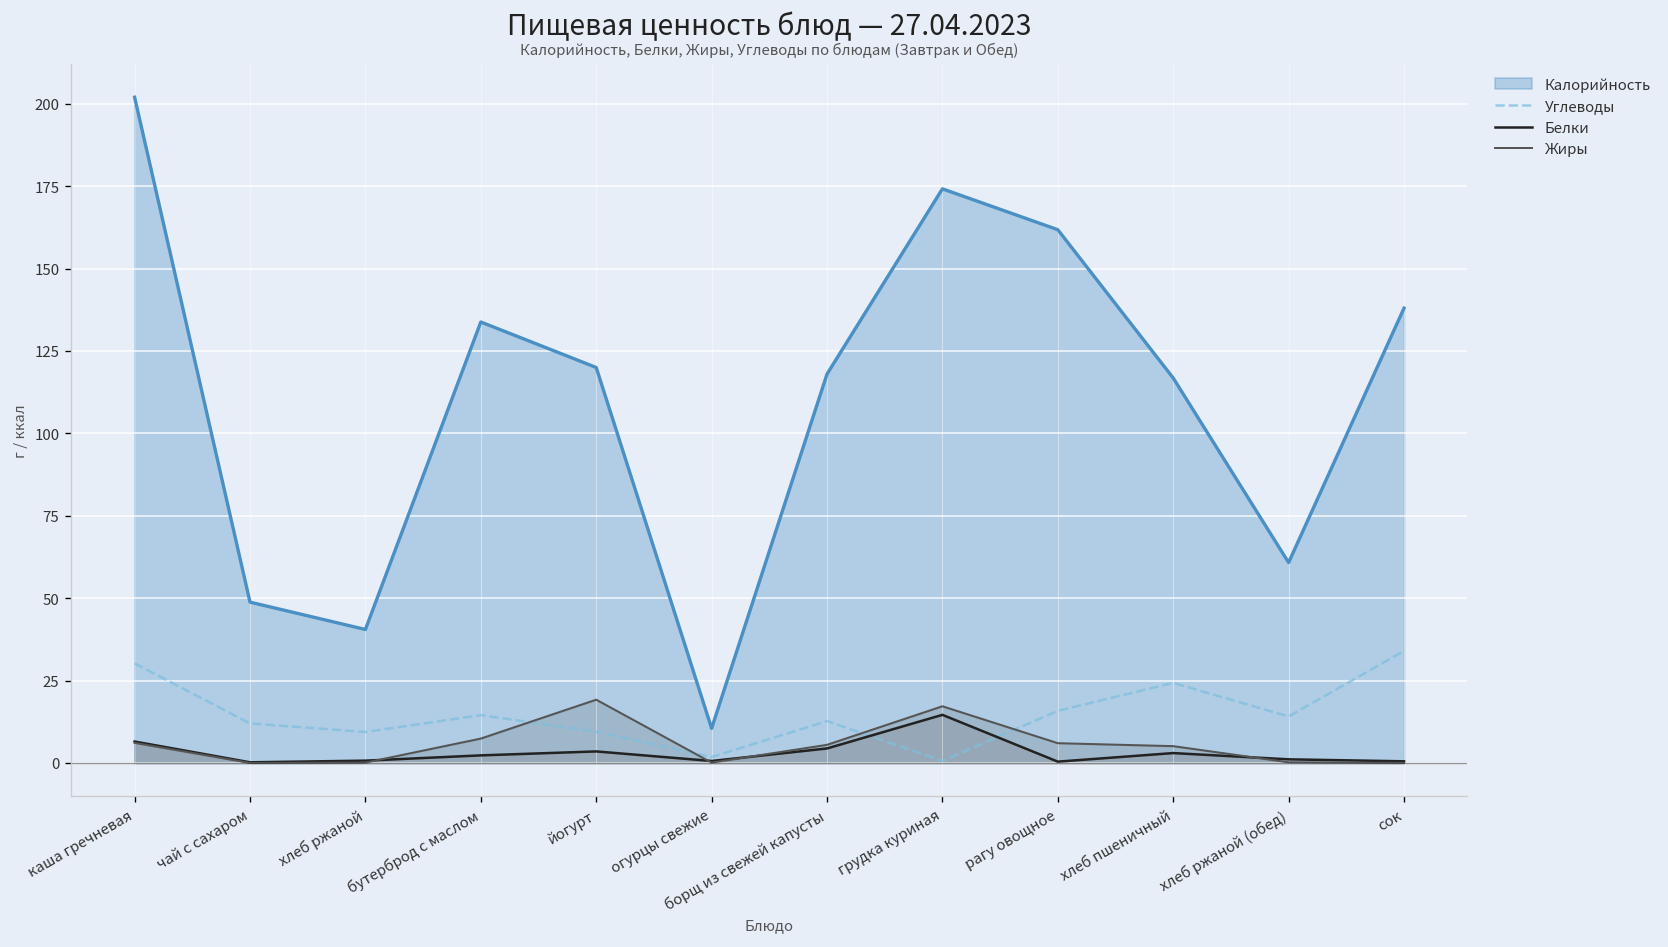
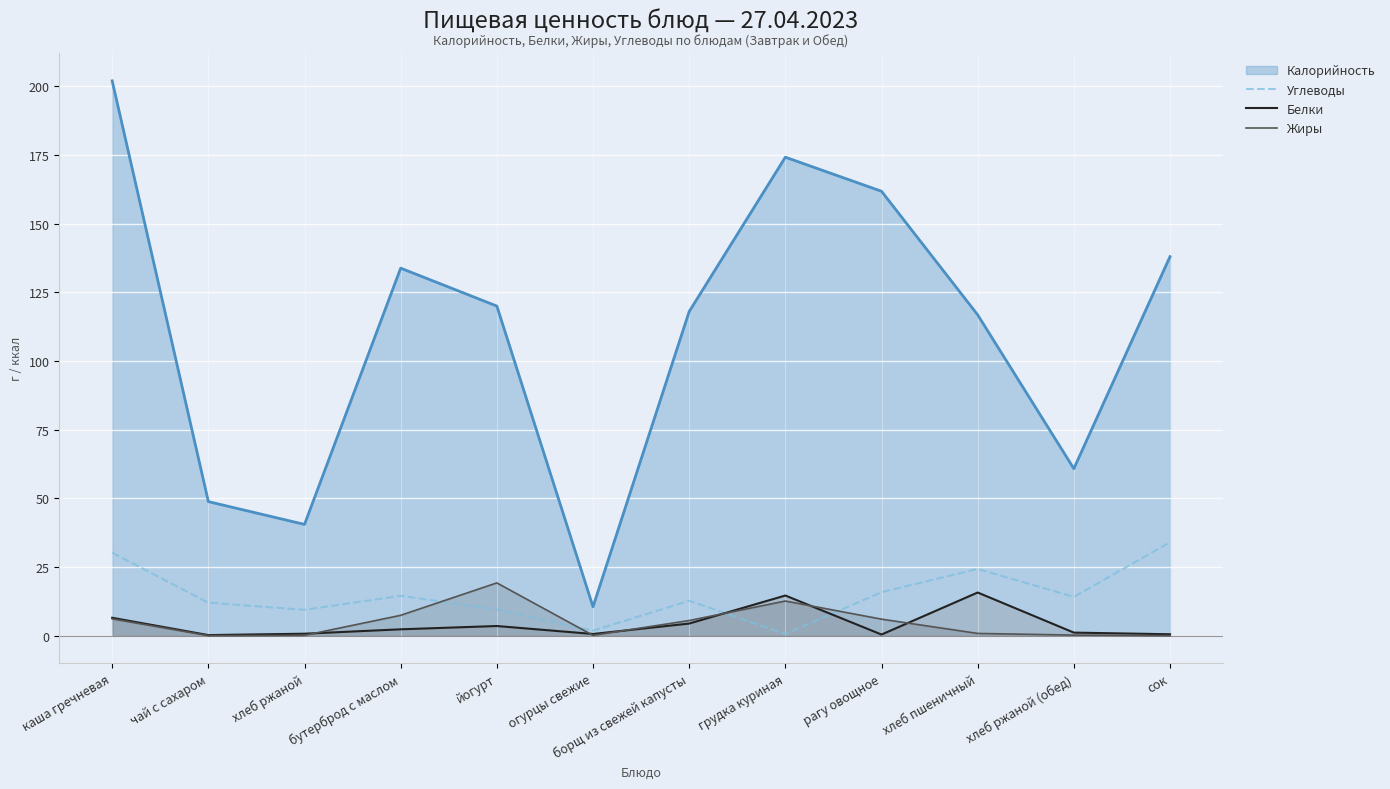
  {
    "Белки": {
      "бутерброд с маслом": 2,
      "йогурт": 4,
      "борщ из свежей капусты": 4,
      "грудка куриная": 15,
      "рагу овощное": 0,
-     "хлеб пшеничный": 3
+     "хлеб пшеничный": 16
    },
    "Жиры": {
      "бутерброд с маслом": 7,
      "йогурт": 19,
      "борщ из свежей капусты": 6,
-     "грудка куриная": 17,
+     "грудка куриная": 13,
      "рагу овощное": 6,
-     "хлеб пшеничный": 5
+     "хлеб пшеничный": 1
    }
  }
